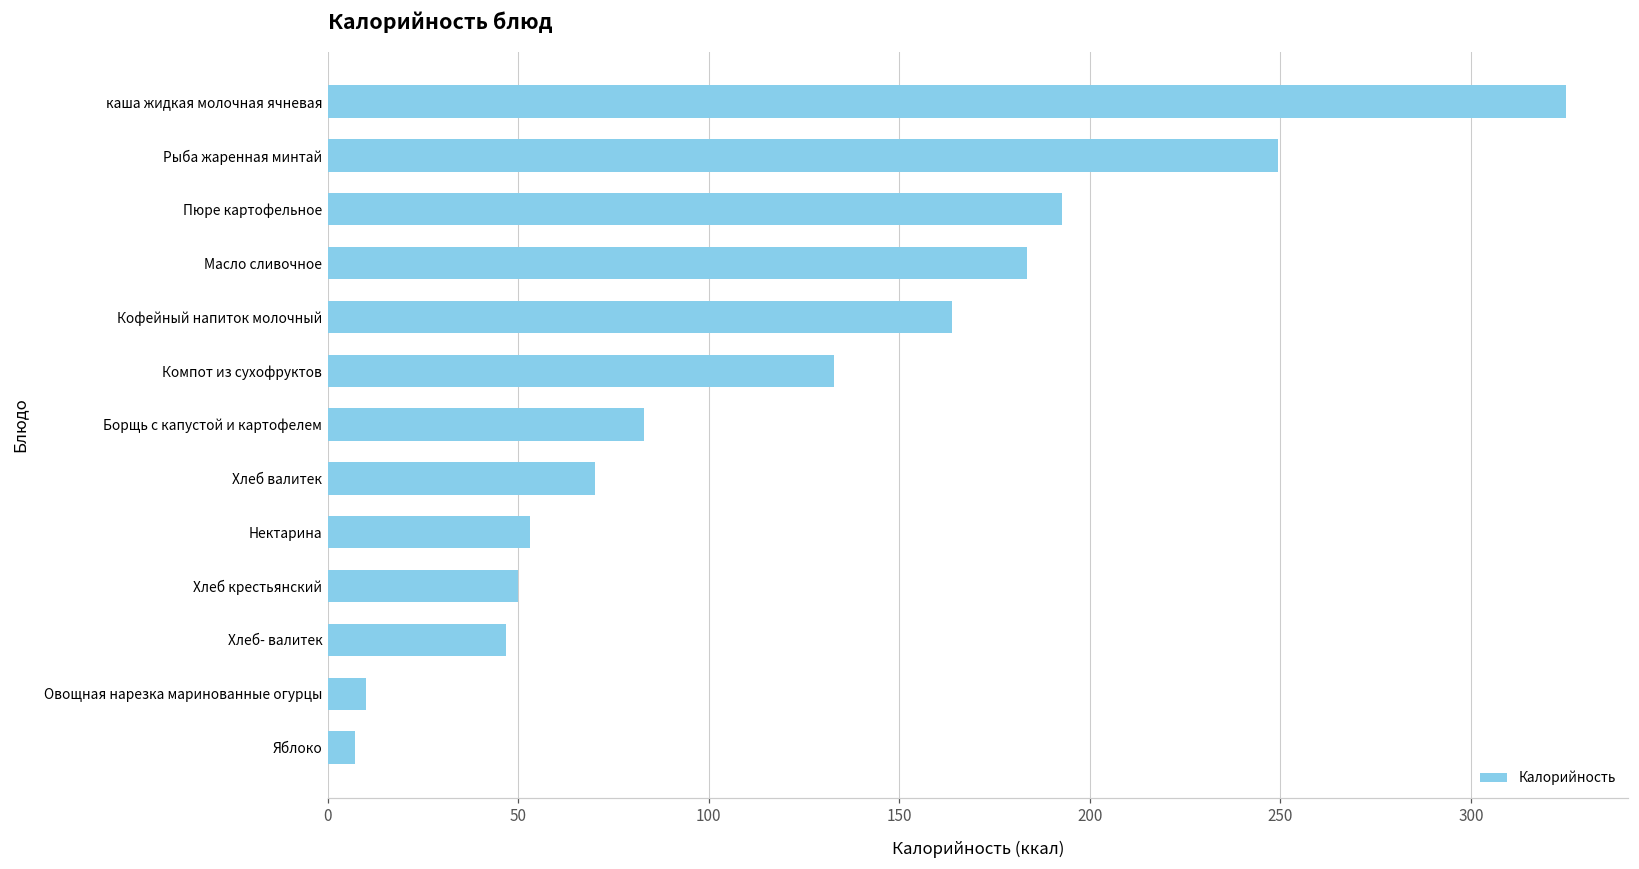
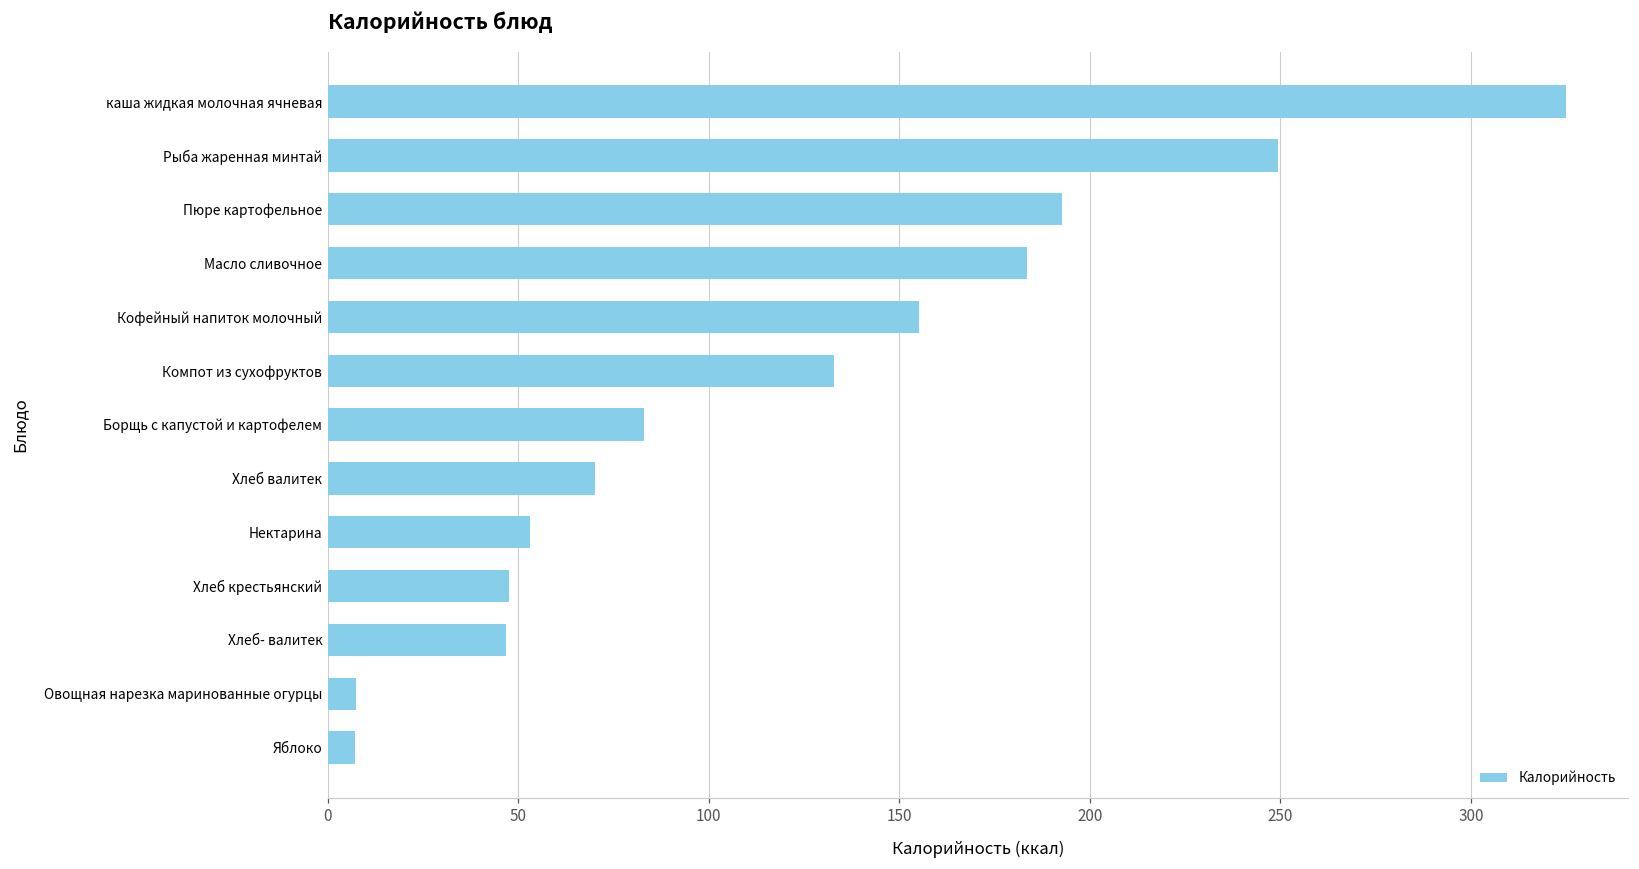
  {
    "каша жидкая молочная ячневая": 325,
    "Рыба жаренная минтай": 249,
    "Пюре картофельное": 193,
    "Масло сливочное": 184,
-   "Кофейный напиток молочный": 164,
+   "Кофейный напиток молочный": 155,
    "Компот из сухофруктов": 133,
    "Борщь с капустой и картофелем": 83,
    "Хлеб валитек": 70,
    "Нектарина": 53,
-   "Хлеб крестьянский": 50,
+   "Хлеб крестьянский": 48,
    "Хлеб- валитек": 47,
-   "Овощная нарезка маринованные огурцы": 10,
+   "Овощная нарезка маринованные огурцы": 8,
    "Яблоко": 7
  }
